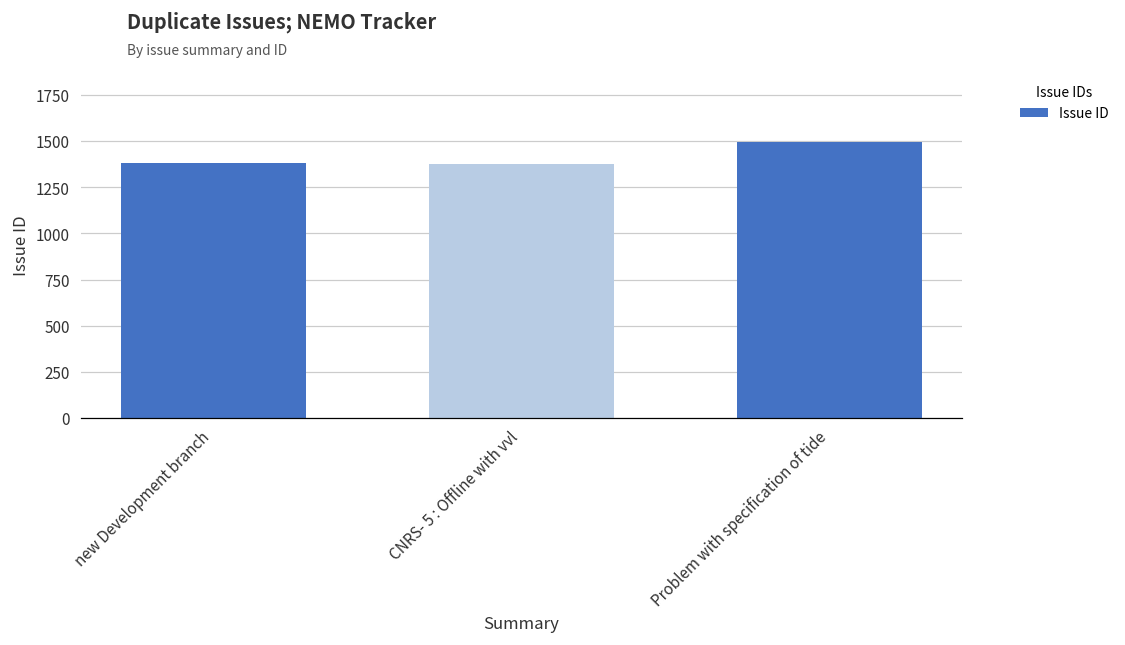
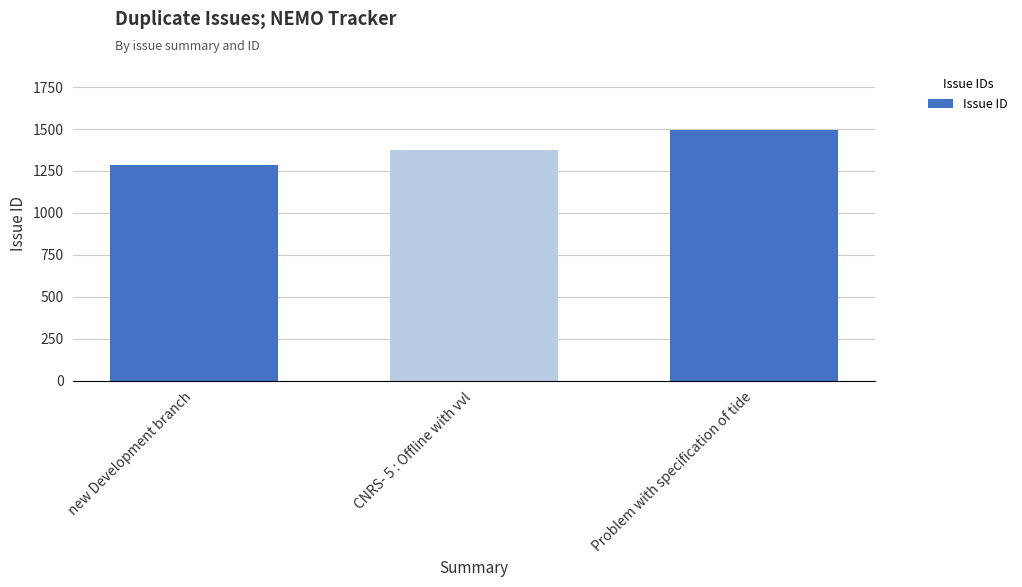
  {
-   "new Development branch": 1380,
+   "new Development branch": 1290,
    "CNRS- 5 : Offline with vvl": 1380,
    "Problem with specification of tide": 1500
  }
